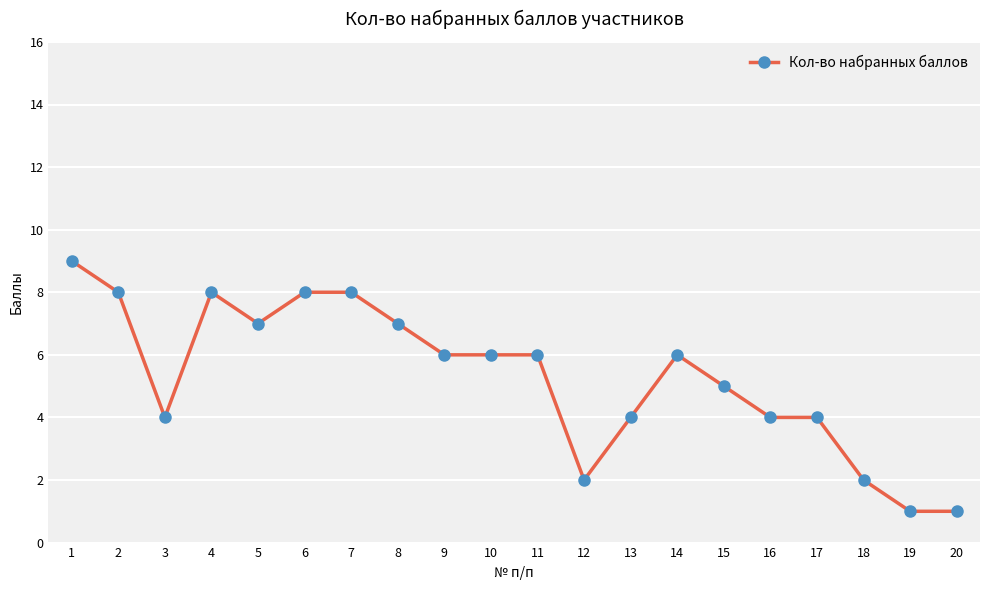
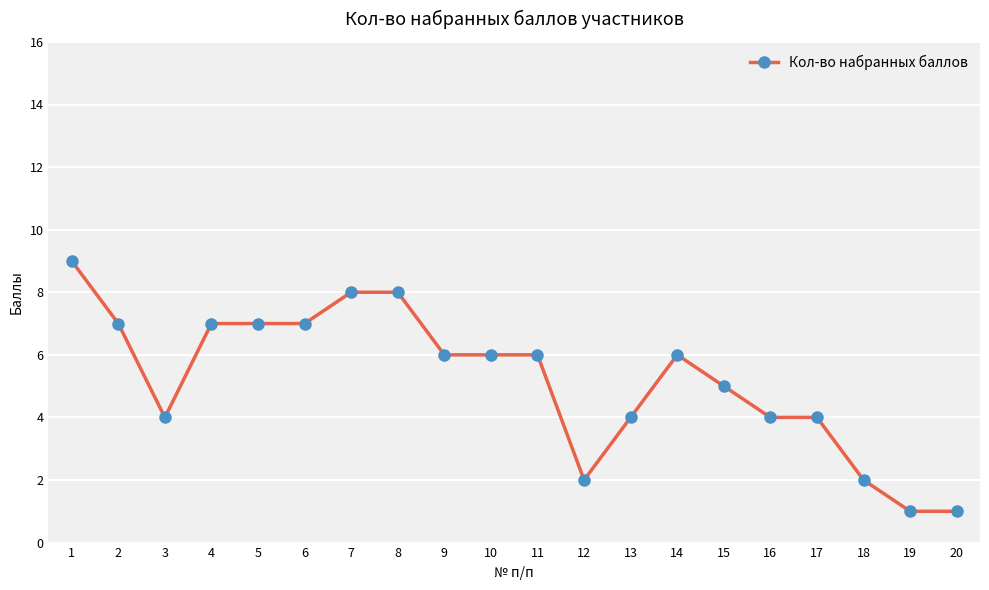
  {
    "1": 9,
-   "2": 8,
+   "2": 7,
    "3": 4,
-   "4": 8,
+   "4": 7,
    "5": 7,
-   "6": 8,
+   "6": 7,
    "7": 8,
-   "8": 7,
+   "8": 8,
    "9": 6,
    "10": 6,
    "11": 6,
    "12": 2,
    "13": 4,
    "14": 6,
    "15": 5,
    "16": 4,
    "17": 4,
    "18": 2,
    "19": 1,
    "20": 1
  }
